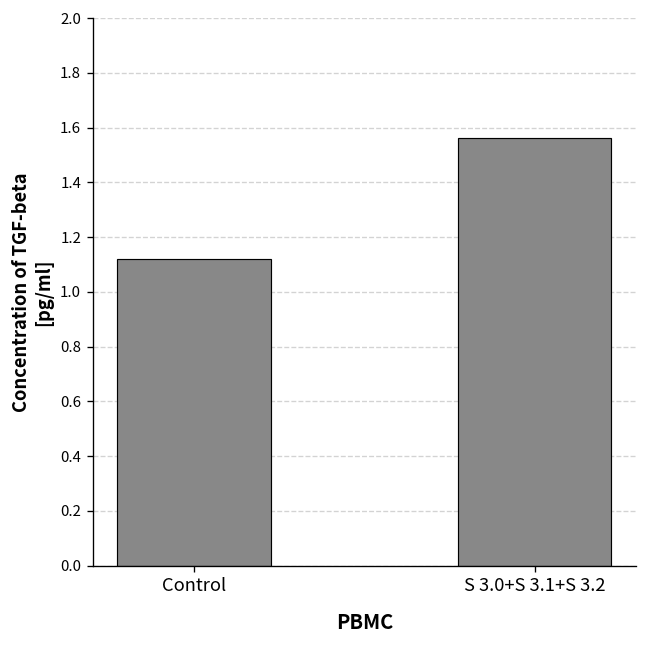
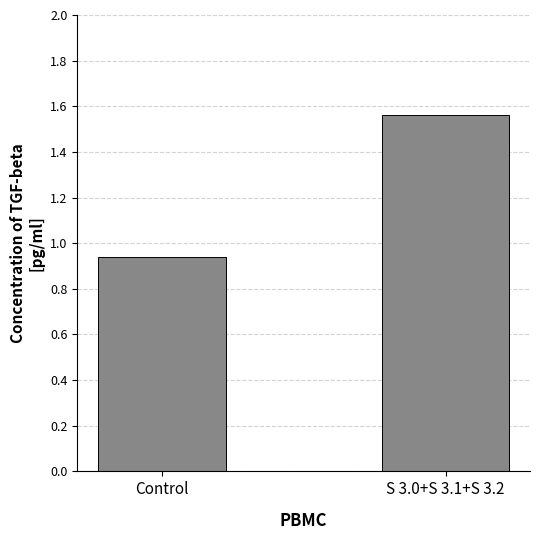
  {
-   "Control": 1.12,
+   "Control": 0.94,
    "S 3.0+S 3.1+S 3.2": 1.56
  }
